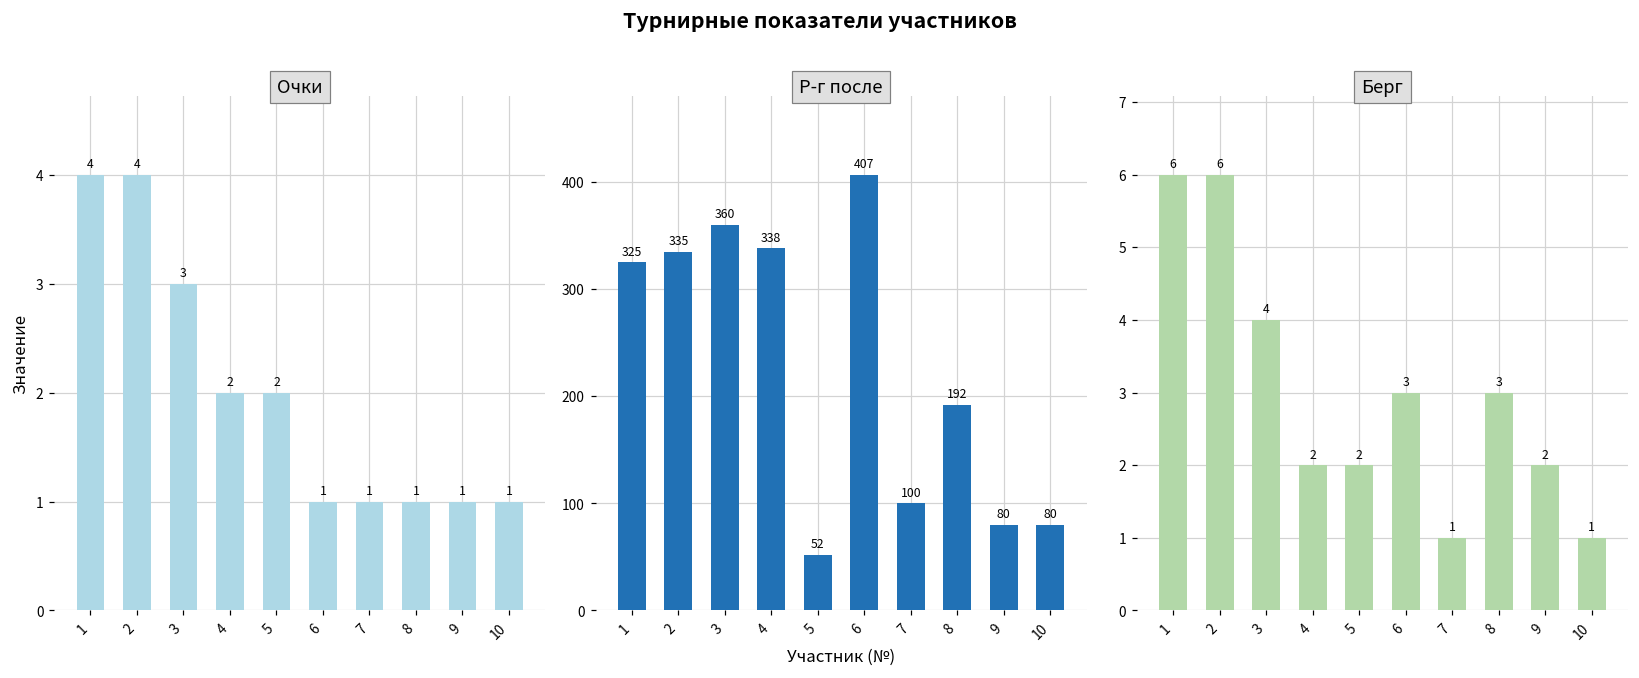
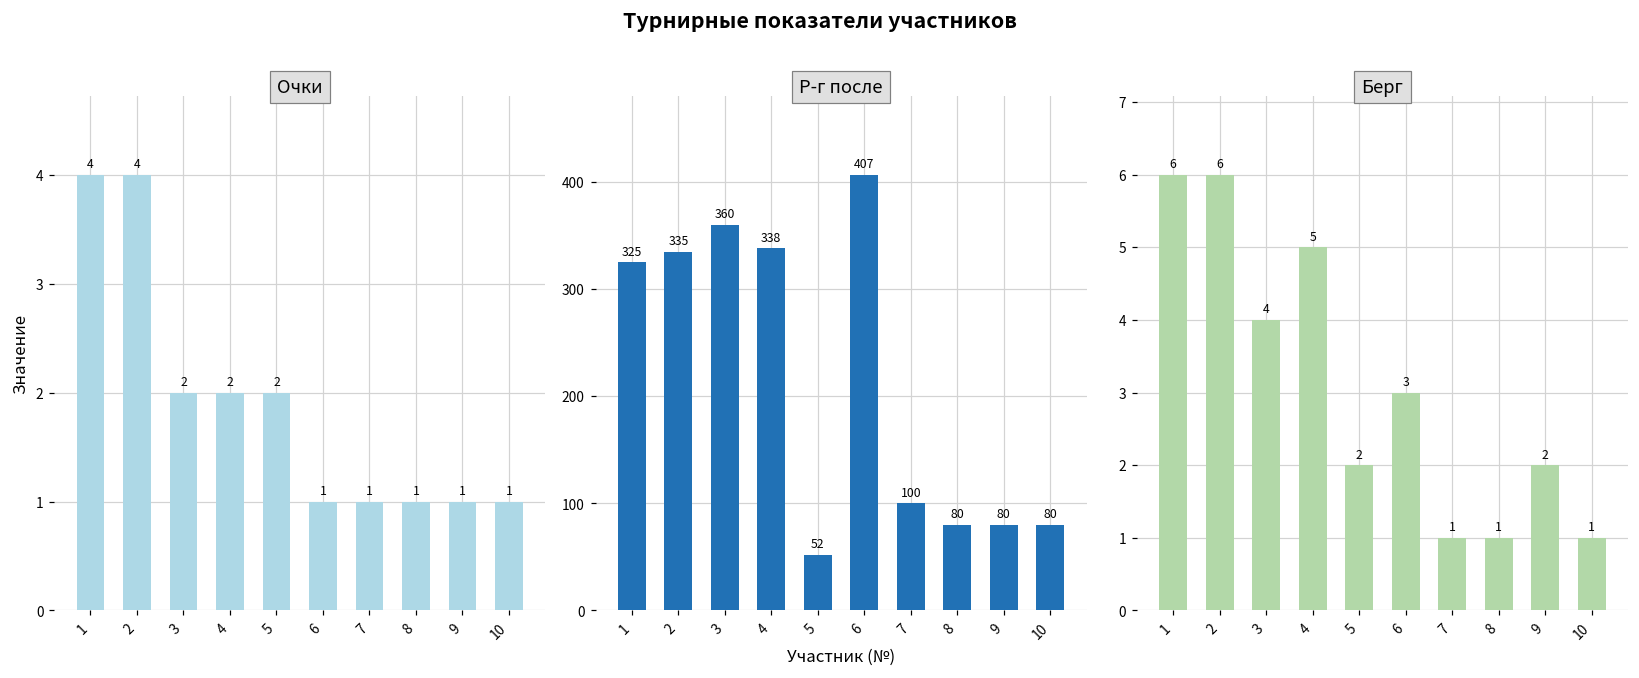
  {
    "Очки": {
      "1": 4,
      "2": 4,
-     "3": 3,
+     "3": 2,
      "4": 2,
      "5": 2,
      "6": 1,
      "7": 1,
      "8": 1,
      "9": 1,
      "10": 1
    },
    "Р-г после": {
      "1": 325,
      "2": 335,
      "3": 360,
      "4": 338,
      "5": 52,
      "6": 407,
      "7": 100,
-     "8": 192,
+     "8": 80,
      "9": 80,
      "10": 80
    },
    "Берг": {
      "1": 6,
      "2": 6,
      "3": 4,
-     "4": 2,
+     "4": 5,
      "5": 2,
      "6": 3,
      "7": 1,
-     "8": 3,
+     "8": 1,
      "9": 2,
      "10": 1
    }
  }
